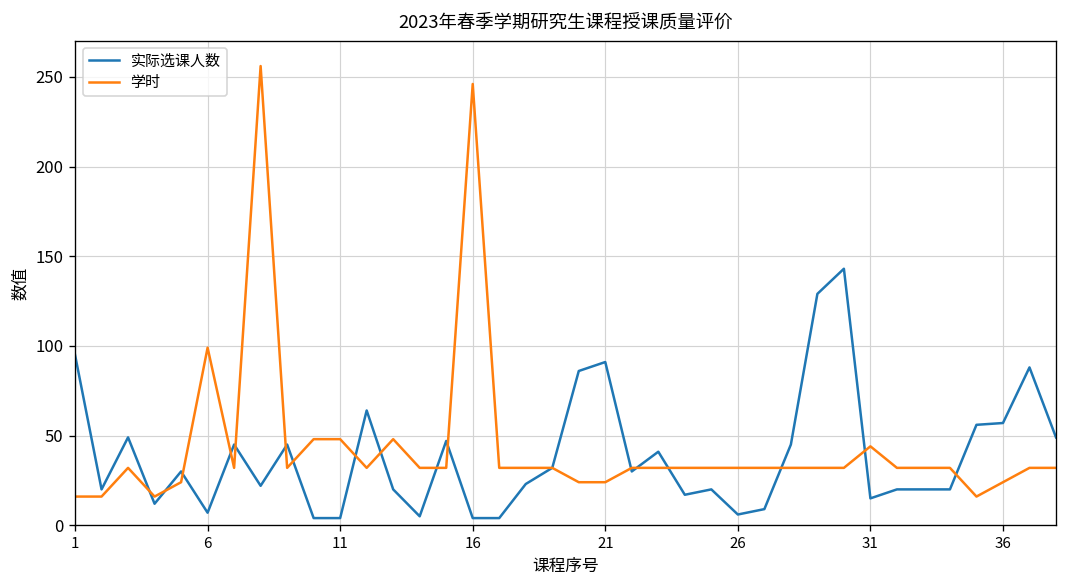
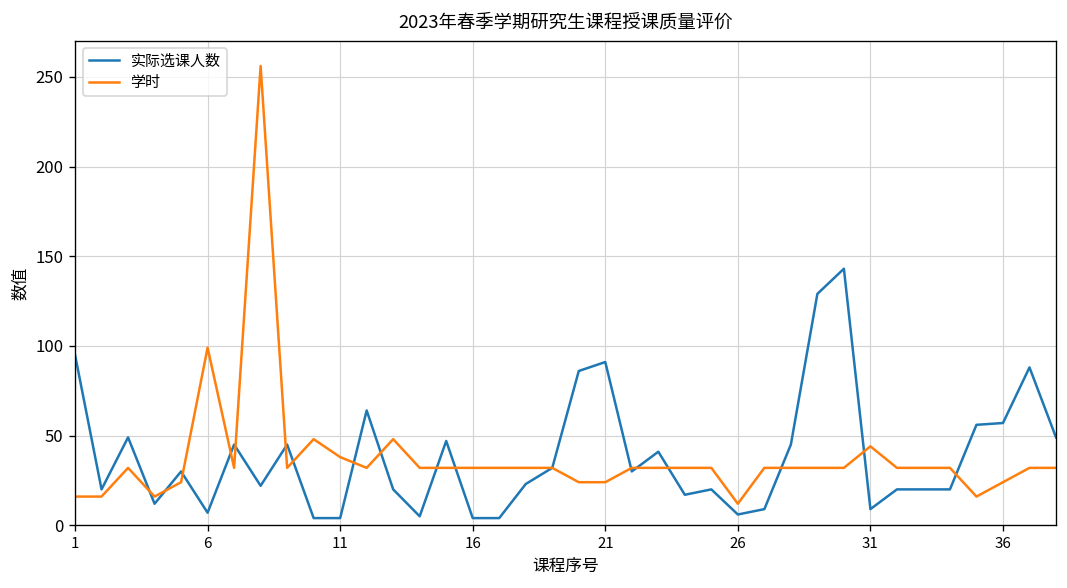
  {
    "实际选课人数": {
      "1": 95,
      "6": 7,
      "11": 4,
      "16": 4,
      "21": 91,
      "26": 6,
-     "31": 15,
+     "31": 9,
      "36": 57
    },
    "学时": {
      "1": 16,
      "6": 99,
-     "11": 48,
-     "16": 246,
+     "11": 38,
+     "16": 32,
      "21": 24,
-     "26": 32,
+     "26": 12,
      "31": 44,
      "36": 24
    }
  }
